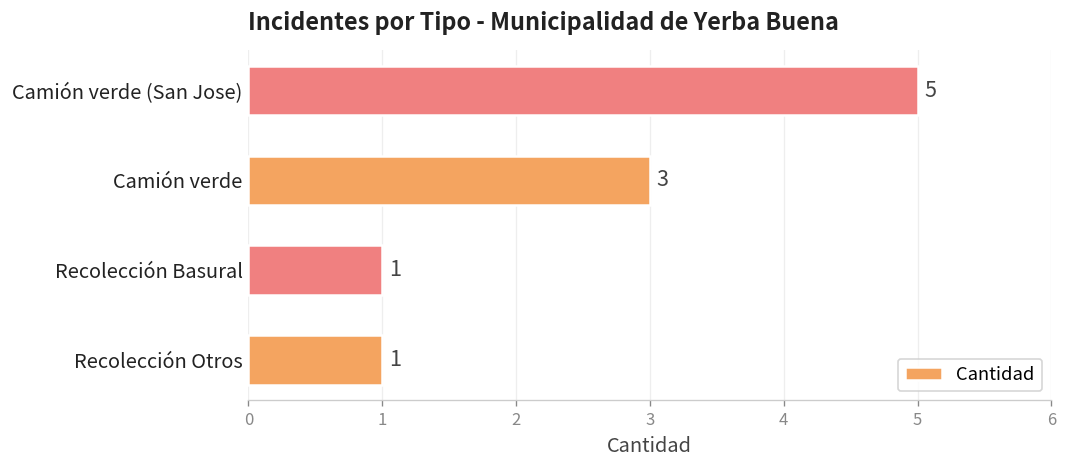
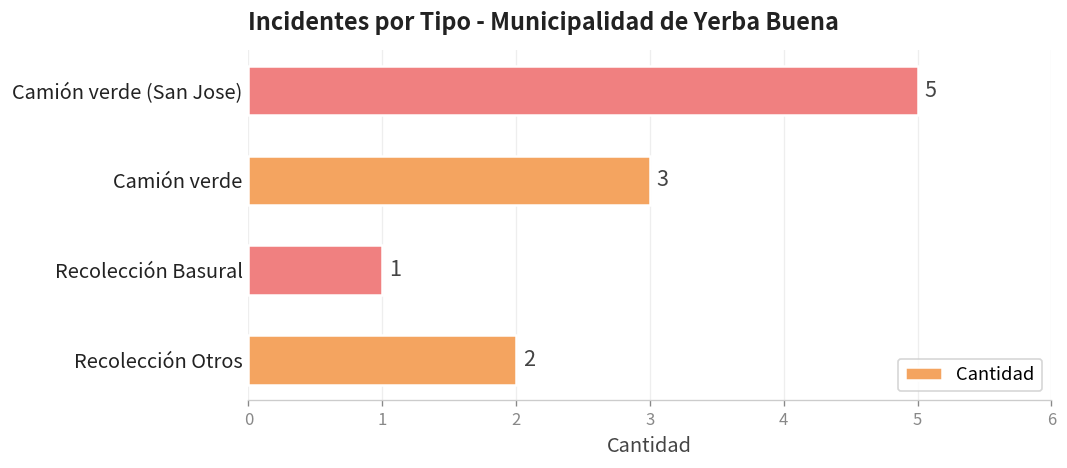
  {
    "Camión verde (San Jose)": 5,
    "Camión verde": 3,
    "Recolección Basural": 1,
-   "Recolección Otros": 1
+   "Recolección Otros": 2
  }
